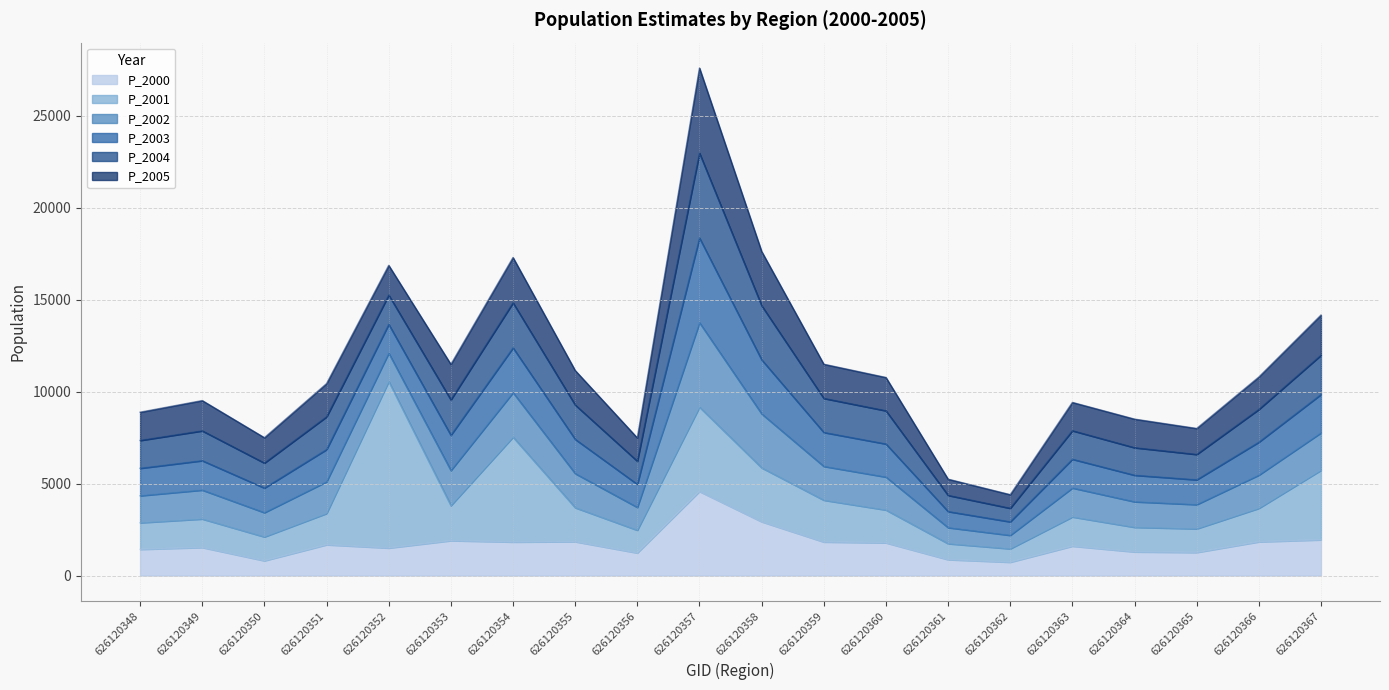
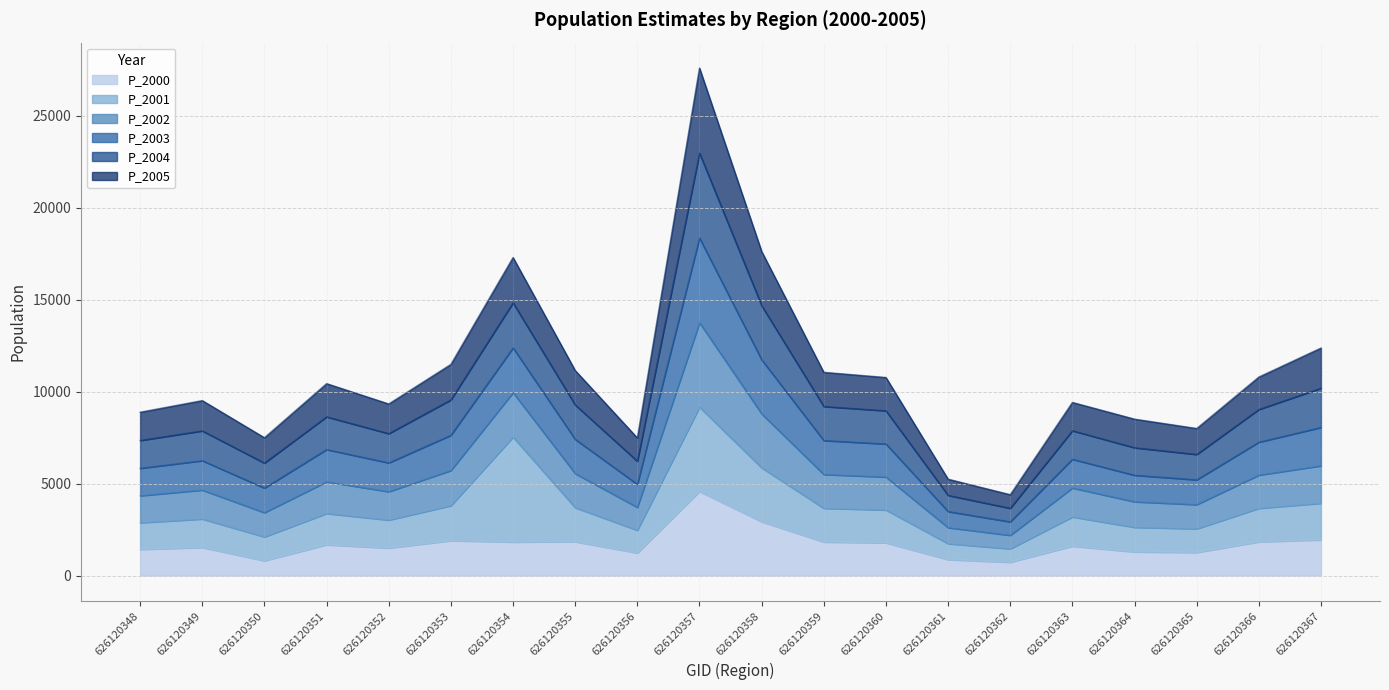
  {
    "P_2000": {
      "626120348": 1400,
      "626120349": 1500,
      "626120350": 800,
      "626120351": 1700,
      "626120352": 1500,
      "626120353": 1900,
      "626120354": 1800,
      "626120355": 1800,
      "626120356": 1200,
      "626120357": 4600,
      "626120358": 2900,
      "626120359": 1800,
      "626120360": 1800,
      "626120361": 900,
      "626120362": 700,
      "626120363": 1600,
      "626120364": 1300,
      "626120365": 1300,
      "626120366": 1800,
      "626120367": 1900
    },
    "P_2001": {
      "626120348": 1400,
      "626120349": 1600,
      "626120350": 1300,
      "626120351": 1700,
-     "626120352": 9100,
+     "626120352": 1500,
      "626120353": 1900,
      "626120354": 5700,
      "626120355": 1800,
      "626120356": 1200,
      "626120357": 4600,
      "626120358": 2900,
-     "626120359": 2300,
+     "626120359": 1800,
      "626120360": 1800,
      "626120361": 900,
      "626120362": 700,
      "626120363": 1600,
      "626120364": 1300,
      "626120365": 1300,
      "626120366": 1800,
-     "626120367": 3800
+     "626120367": 2000
    }
  }
